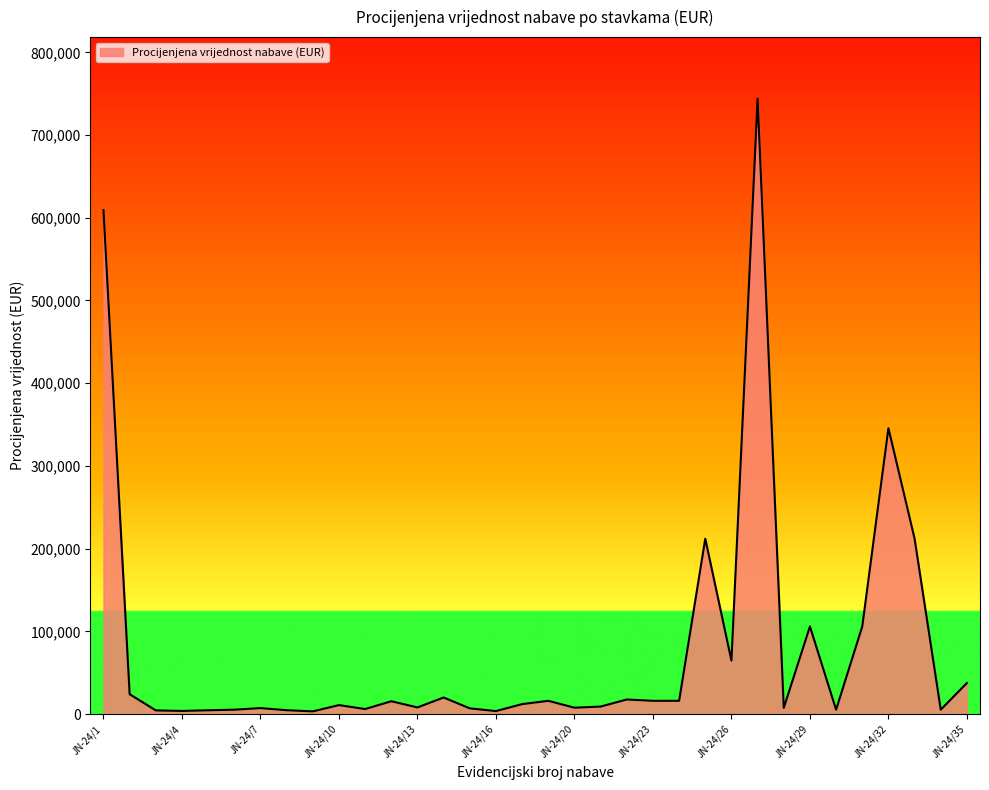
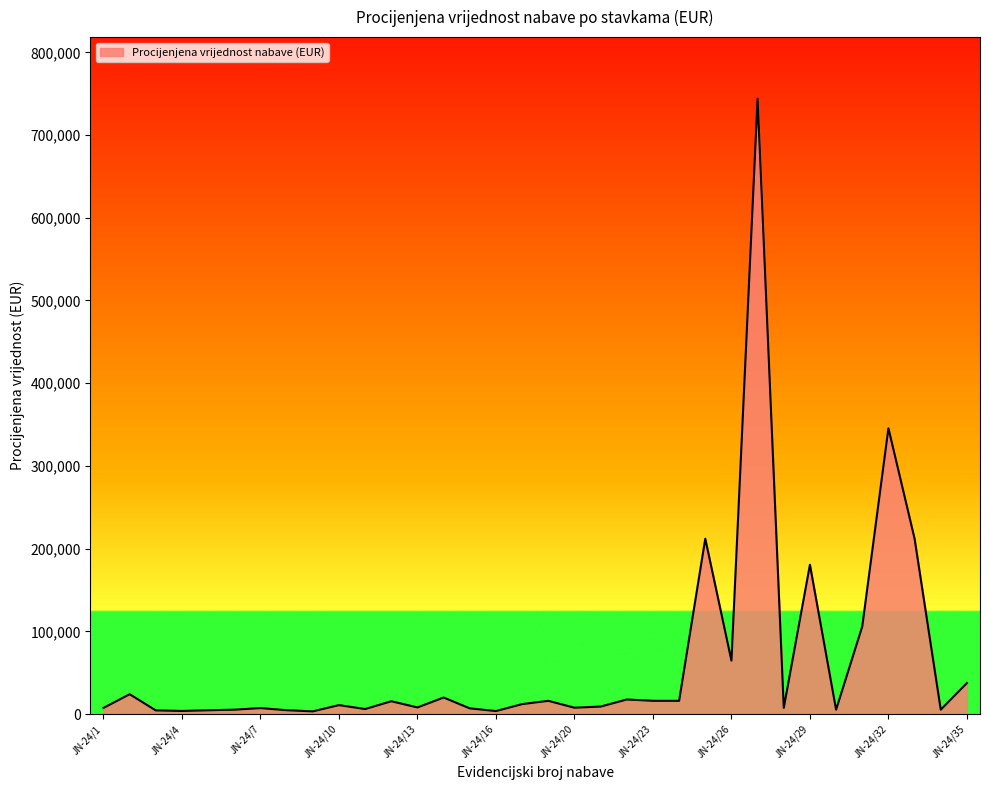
  {
-   "JN-24/1": "610,000",
+   "JN-24/1": "10,000",
    "JN-24/4": "0",
    "JN-24/7": "10,000",
    "JN-24/10": "10,000",
    "JN-24/13": "10,000",
    "JN-24/16": "0",
    "JN-24/20": "10,000",
    "JN-24/23": "20,000",
    "JN-24/26": "60,000",
-   "JN-24/29": "110,000",
+   "JN-24/29": "180,000",
    "JN-24/32": "350,000",
    "JN-24/35": "40,000"
  }
